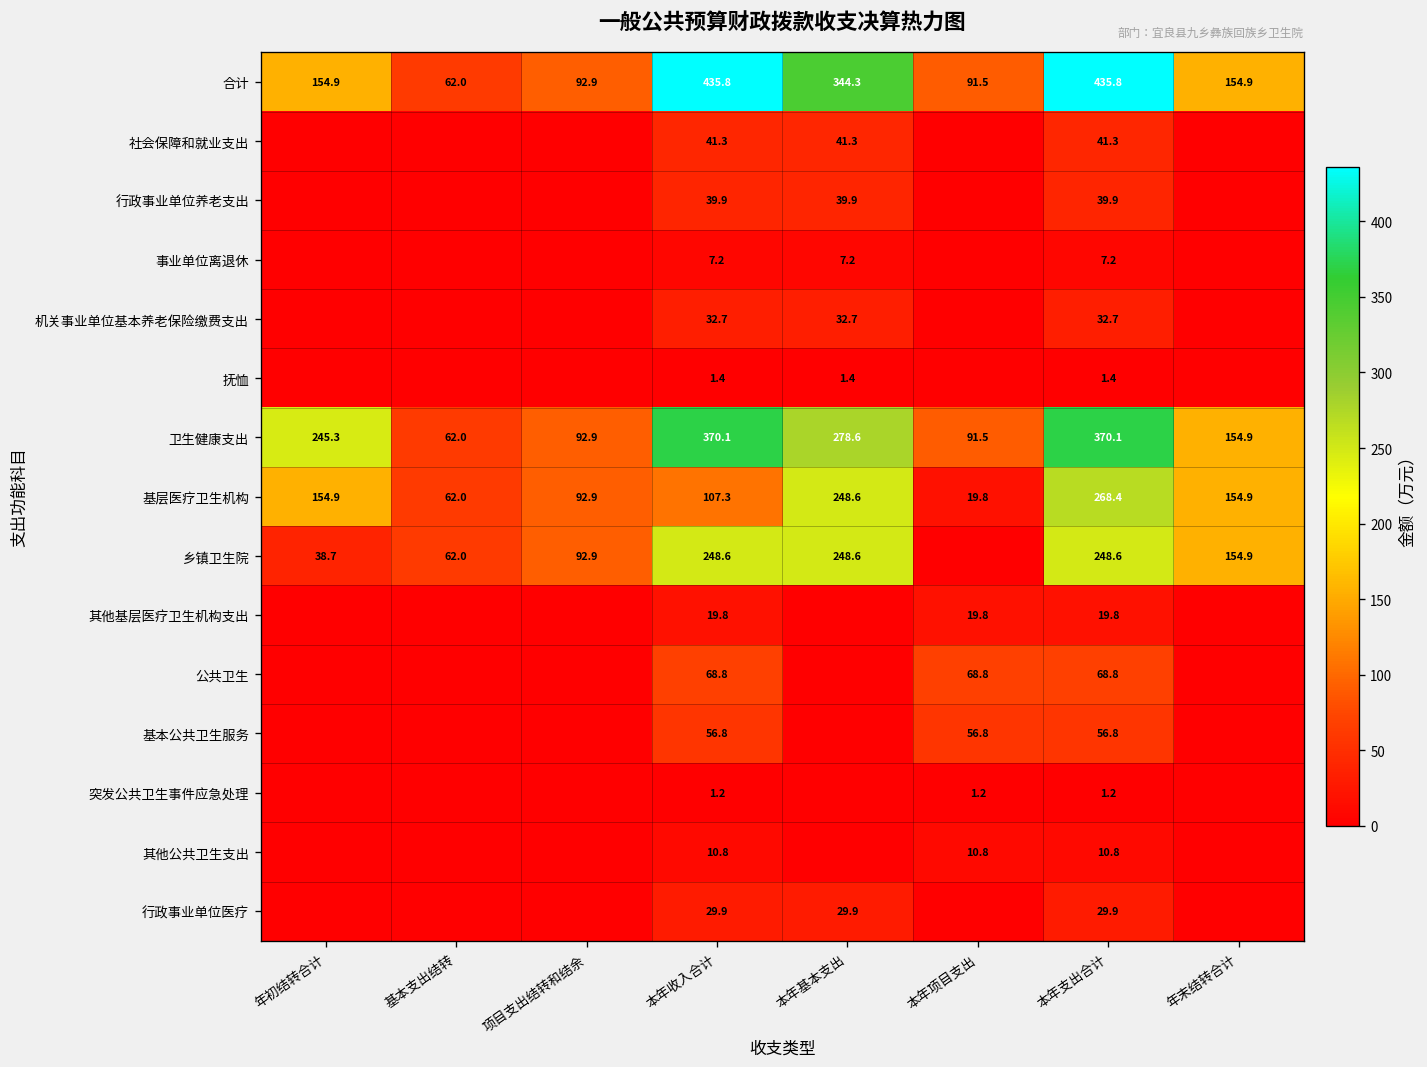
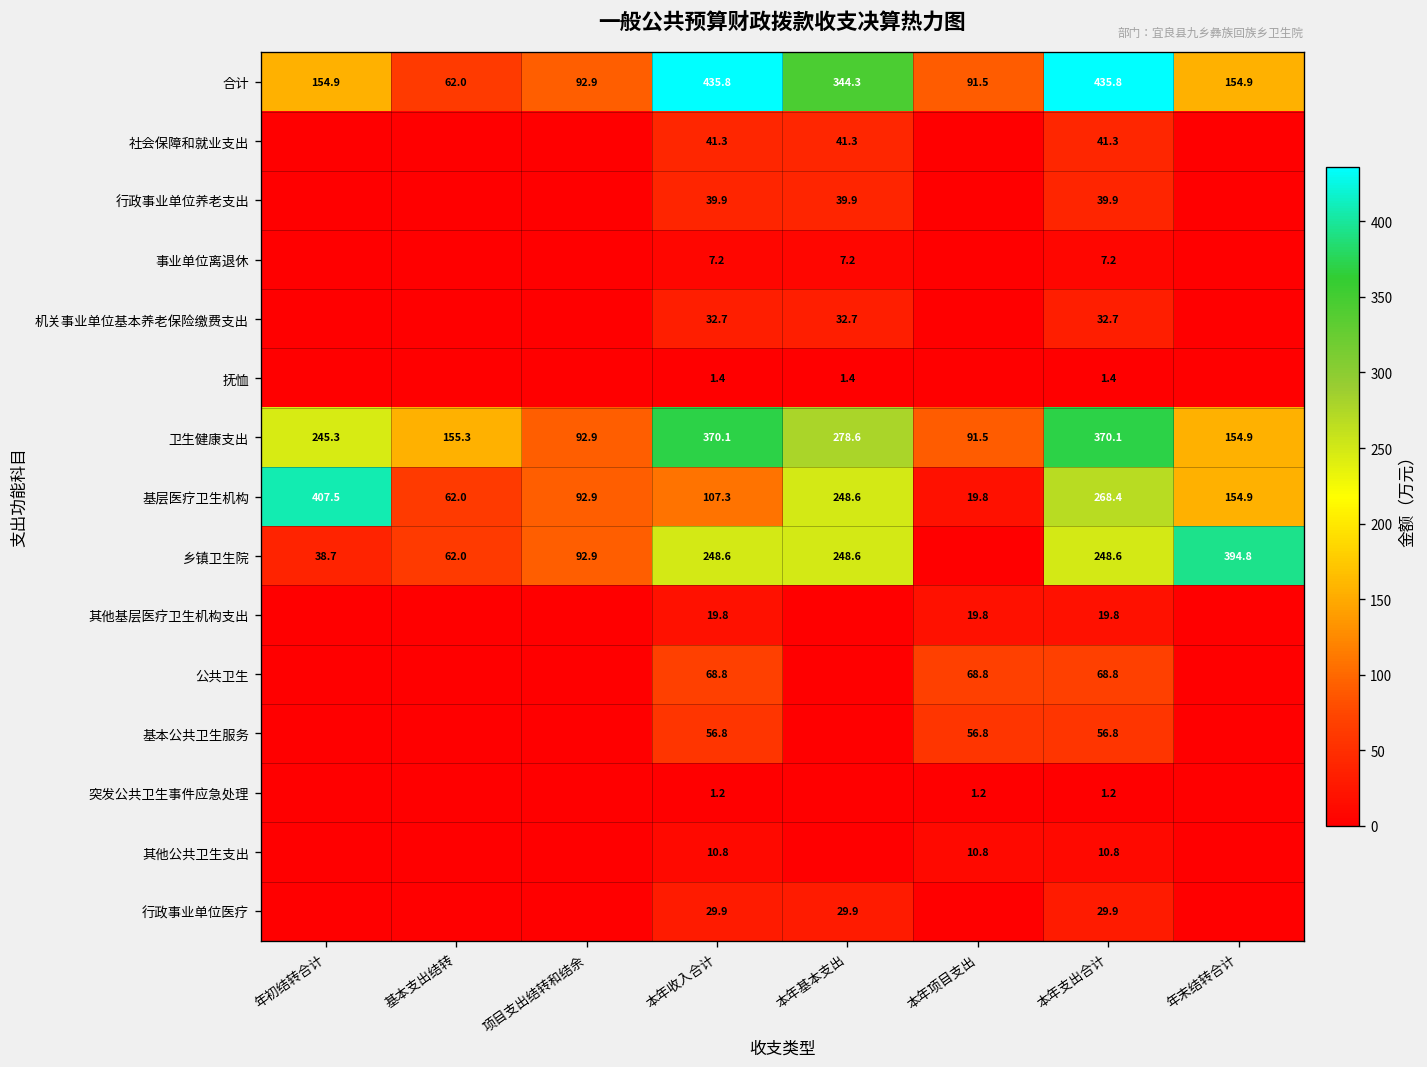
  {
    "合计": {
      "年初结转合计": 154.9,
      "基本支出结转": 62.0,
      "项目支出结转和结余": 92.9,
      "本年收入合计": 435.8,
      "本年基本支出": 344.3,
      "本年项目支出": 91.5,
      "本年支出合计": 435.8,
      "年末结转合计": 154.9
    },
    "社会保障和就业支出": {
      "本年收入合计": 41.3,
      "本年基本支出": 41.3,
      "本年支出合计": 41.3
    },
    "行政事业单位养老支出": {
      "本年收入合计": 39.9,
      "本年基本支出": 39.9,
      "本年支出合计": 39.9
    },
    "事业单位离退休": {
      "本年收入合计": 7.2,
      "本年基本支出": 7.2,
      "本年支出合计": 7.2
    },
    "机关事业单位基本养老保险缴费支出": {
      "本年收入合计": 32.7,
      "本年基本支出": 32.7,
      "本年支出合计": 32.7
    },
    "抚恤": {
      "本年收入合计": 1.4,
      "本年基本支出": 1.4,
      "本年支出合计": 1.4
    },
    "卫生健康支出": {
      "年初结转合计": 245.3,
-     "基本支出结转": 62.0,
+     "基本支出结转": 155.3,
      "项目支出结转和结余": 92.9,
      "本年收入合计": 370.1,
      "本年基本支出": 278.6,
      "本年项目支出": 91.5,
      "本年支出合计": 370.1,
      "年末结转合计": 154.9
    },
    "基层医疗卫生机构": {
-     "年初结转合计": 154.9,
+     "年初结转合计": 407.5,
      "基本支出结转": 62.0,
      "项目支出结转和结余": 92.9,
      "本年收入合计": 107.3,
      "本年基本支出": 248.6,
      "本年项目支出": 19.8,
      "本年支出合计": 268.4,
      "年末结转合计": 154.9
    },
    "乡镇卫生院": {
      "年初结转合计": 38.7,
      "基本支出结转": 62.0,
      "项目支出结转和结余": 92.9,
      "本年收入合计": 248.6,
      "本年基本支出": 248.6,
      "本年支出合计": 248.6,
-     "年末结转合计": 154.9
+     "年末结转合计": 394.8
    },
    "其他基层医疗卫生机构支出": {
      "本年收入合计": 19.8,
      "本年项目支出": 19.8,
      "本年支出合计": 19.8
    },
    "公共卫生": {
      "本年收入合计": 68.8,
      "本年项目支出": 68.8,
      "本年支出合计": 68.8
    },
    "基本公共卫生服务": {
      "本年收入合计": 56.8,
      "本年项目支出": 56.8,
      "本年支出合计": 56.8
    },
    "突发公共卫生事件应急处理": {
      "本年收入合计": 1.2,
      "本年项目支出": 1.2,
      "本年支出合计": 1.2
    },
    "其他公共卫生支出": {
      "本年收入合计": 10.8,
      "本年项目支出": 10.8,
      "本年支出合计": 10.8
    },
    "行政事业单位医疗": {
      "本年收入合计": 29.9,
      "本年基本支出": 29.9,
      "本年支出合计": 29.9
    }
  }
